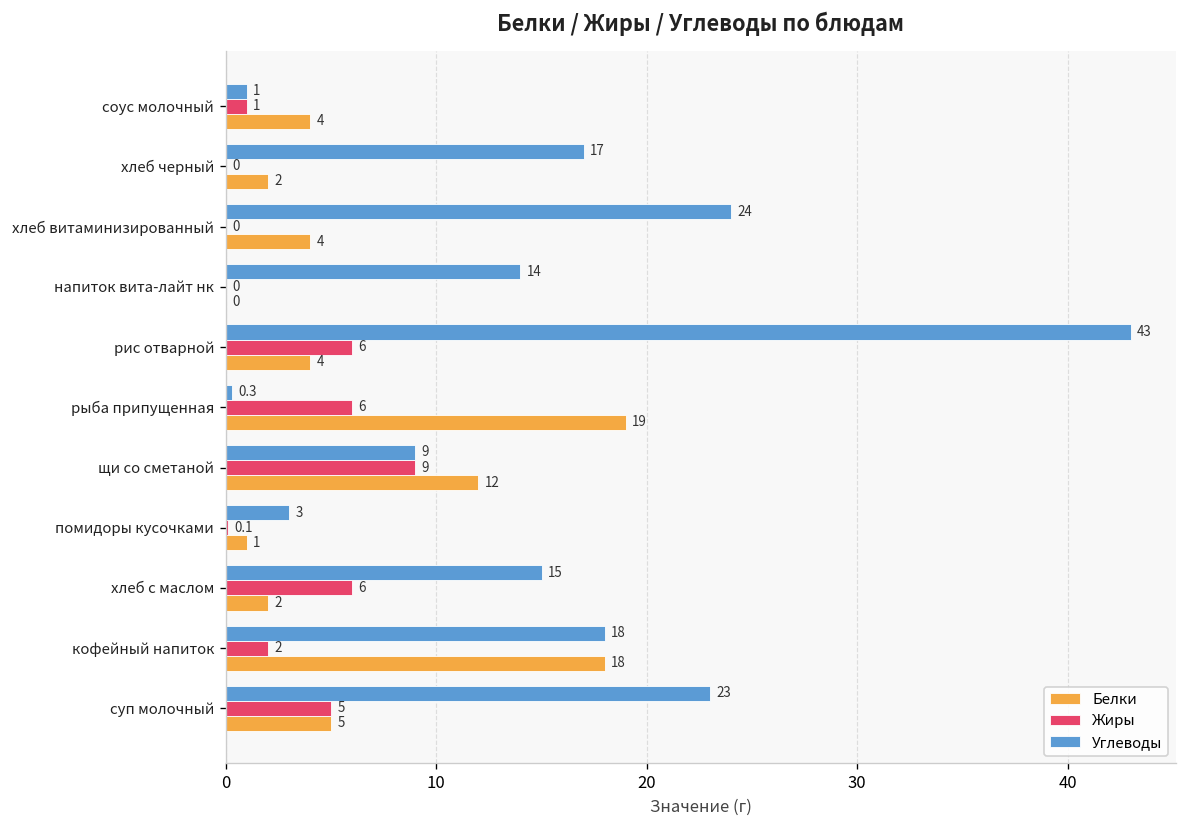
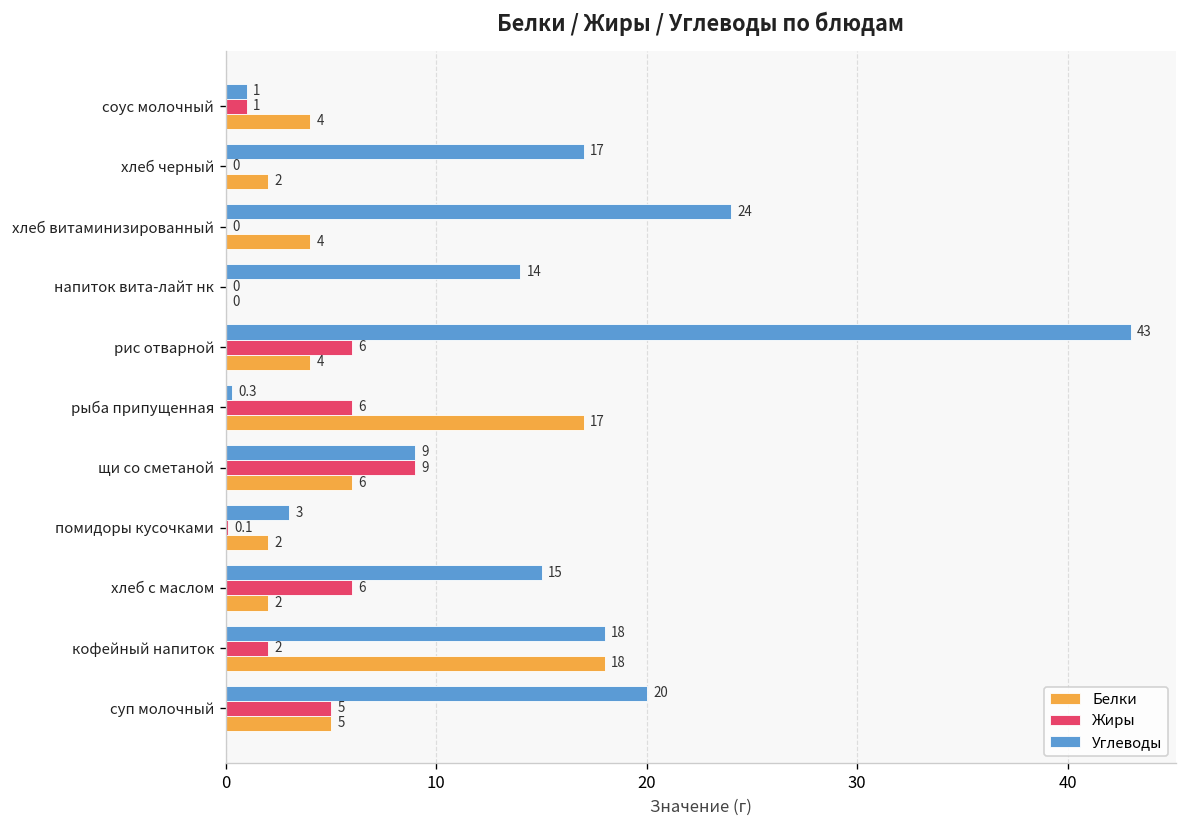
  {
    "Белки": {
      "соус молочный": 4,
      "хлеб черный": 2,
      "хлеб витаминизированный": 4,
      "напиток вита-лайт нк": 0,
      "рис отварной": 4,
-     "рыба припущенная": 19,
-     "щи со сметаной": 12,
-     "помидоры кусочками": 1,
+     "рыба припущенная": 17,
+     "щи со сметаной": 6,
+     "помидоры кусочками": 2,
      "хлеб с маслом": 2,
      "кофейный напиток": 18,
      "суп молочный": 5
    },
    "Жиры": {
      "соус молочный": 1,
      "хлеб черный": 0,
      "хлеб витаминизированный": 0,
      "напиток вита-лайт нк": 0,
      "рис отварной": 6,
      "рыба припущенная": 6,
      "щи со сметаной": 9,
      "помидоры кусочками": 0.1,
      "хлеб с маслом": 6,
      "кофейный напиток": 2,
      "суп молочный": 5
    },
    "Углеводы": {
      "соус молочный": 1,
      "хлеб черный": 17,
      "хлеб витаминизированный": 24,
      "напиток вита-лайт нк": 14,
      "рис отварной": 43,
      "рыба припущенная": 0.3,
      "щи со сметаной": 9,
      "помидоры кусочками": 3,
      "хлеб с маслом": 15,
      "кофейный напиток": 18,
-     "суп молочный": 23
+     "суп молочный": 20
    }
  }
